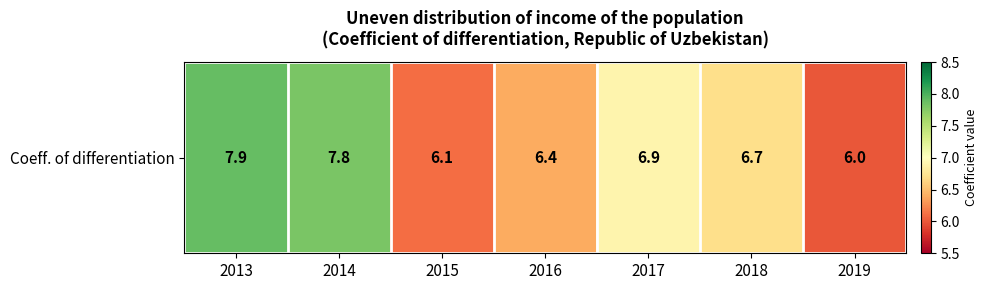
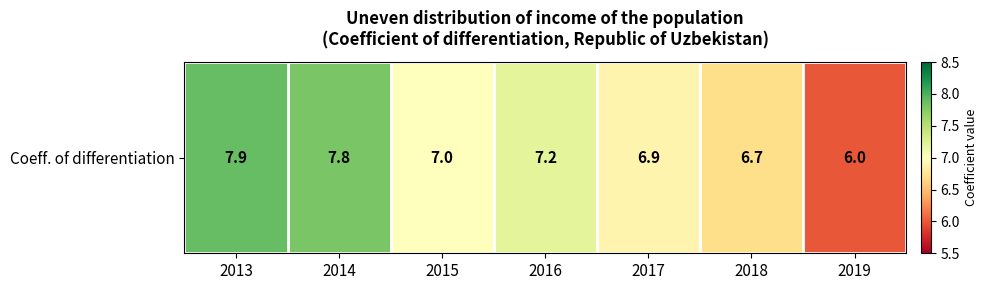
  {
    "Coeff. of differentiation": {
      "2013": 7.9,
      "2014": 7.8,
-     "2015": 6.1,
-     "2016": 6.4,
+     "2015": 7.0,
+     "2016": 7.2,
      "2017": 6.9,
      "2018": 6.7,
      "2019": 6.0
    }
  }
